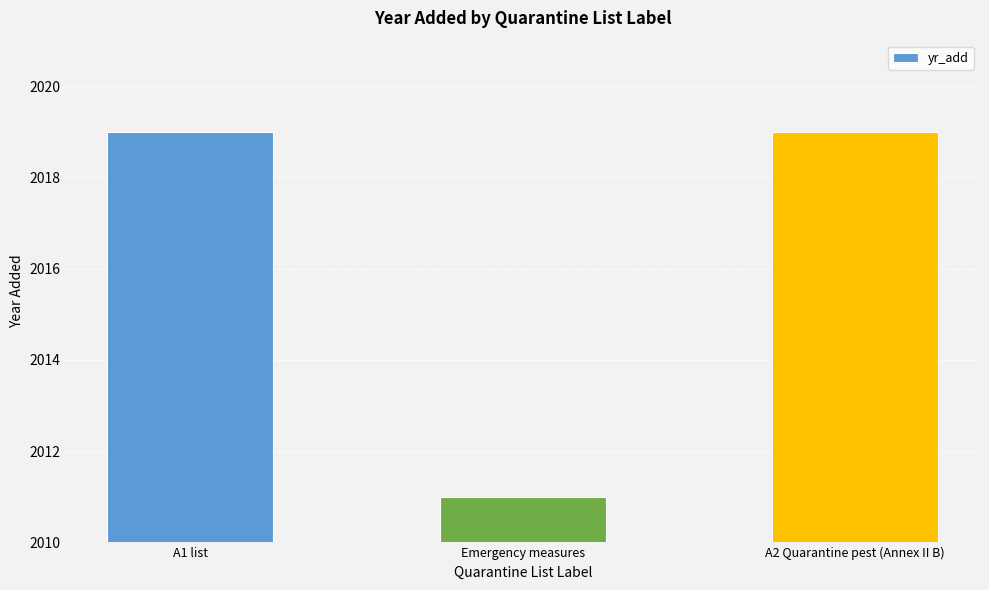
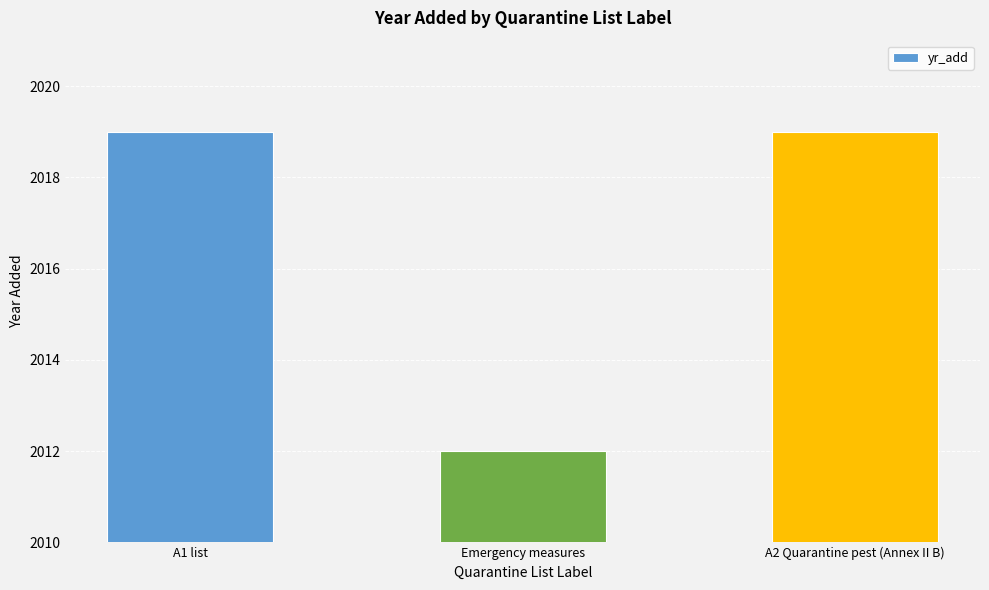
  {
    "A1 list": 2019,
-   "Emergency measures": 2011,
+   "Emergency measures": 2012,
    "A2 Quarantine pest (Annex II B)": 2019
  }
